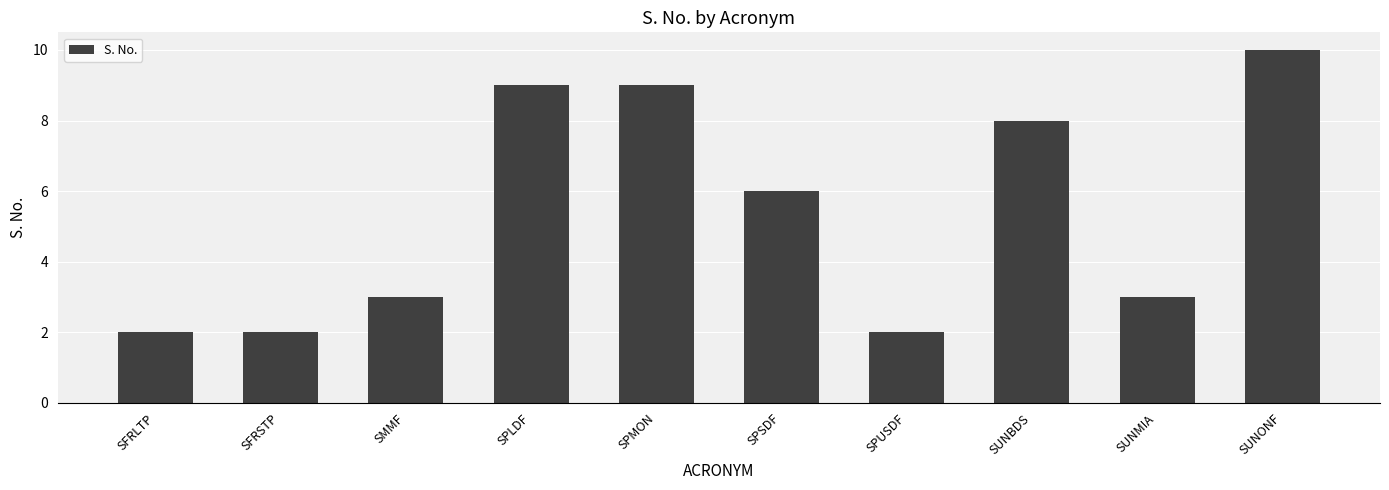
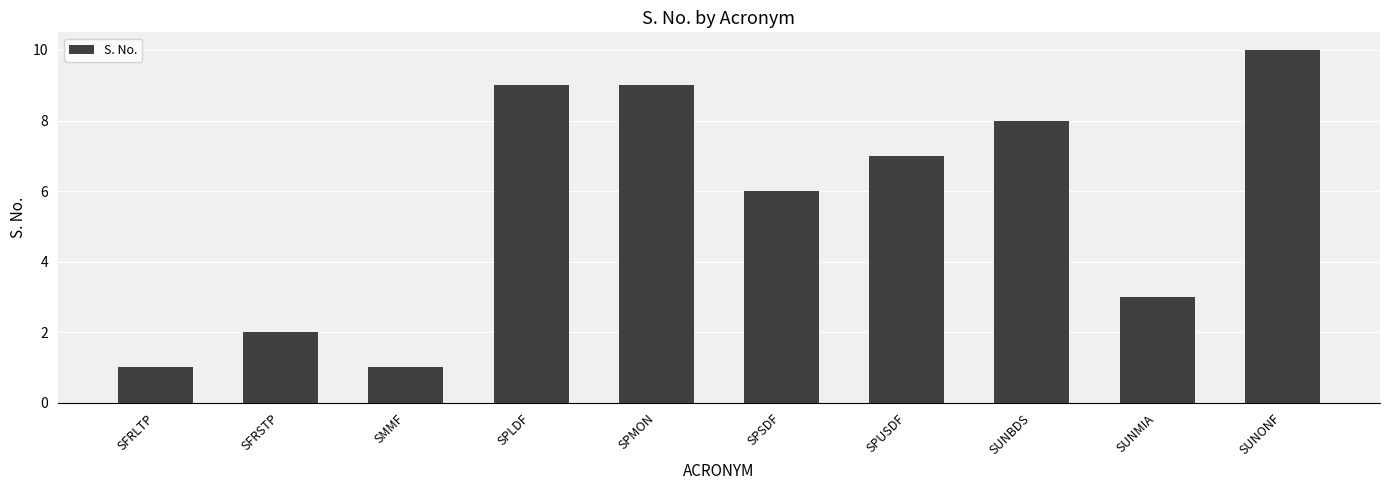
  {
-   "SFRLTP": 2,
+   "SFRLTP": 1,
    "SFRSTP": 2,
-   "SMMF": 3,
+   "SMMF": 1,
    "SPLDF": 9,
    "SPMON": 9,
    "SPSDF": 6,
-   "SPUSDF": 2,
+   "SPUSDF": 7,
    "SUNBDS": 8,
    "SUNMIA": 3,
    "SUNONF": 10
  }
